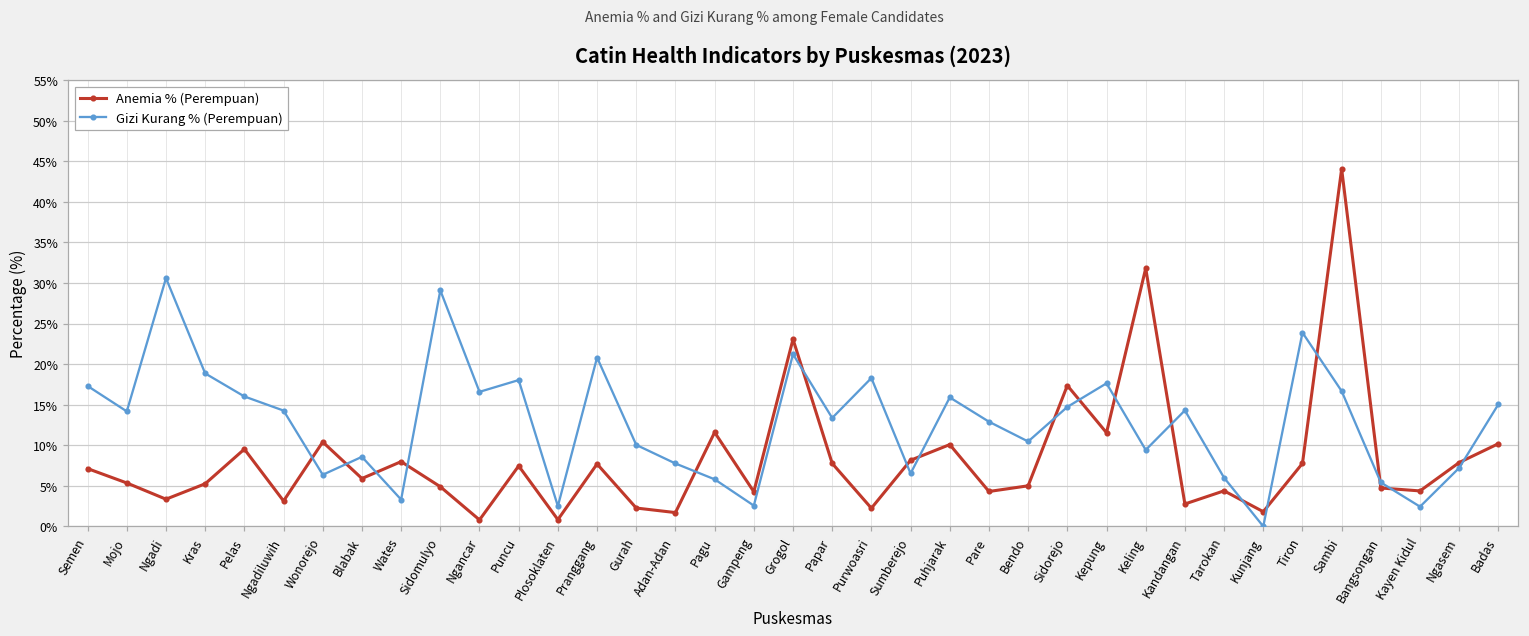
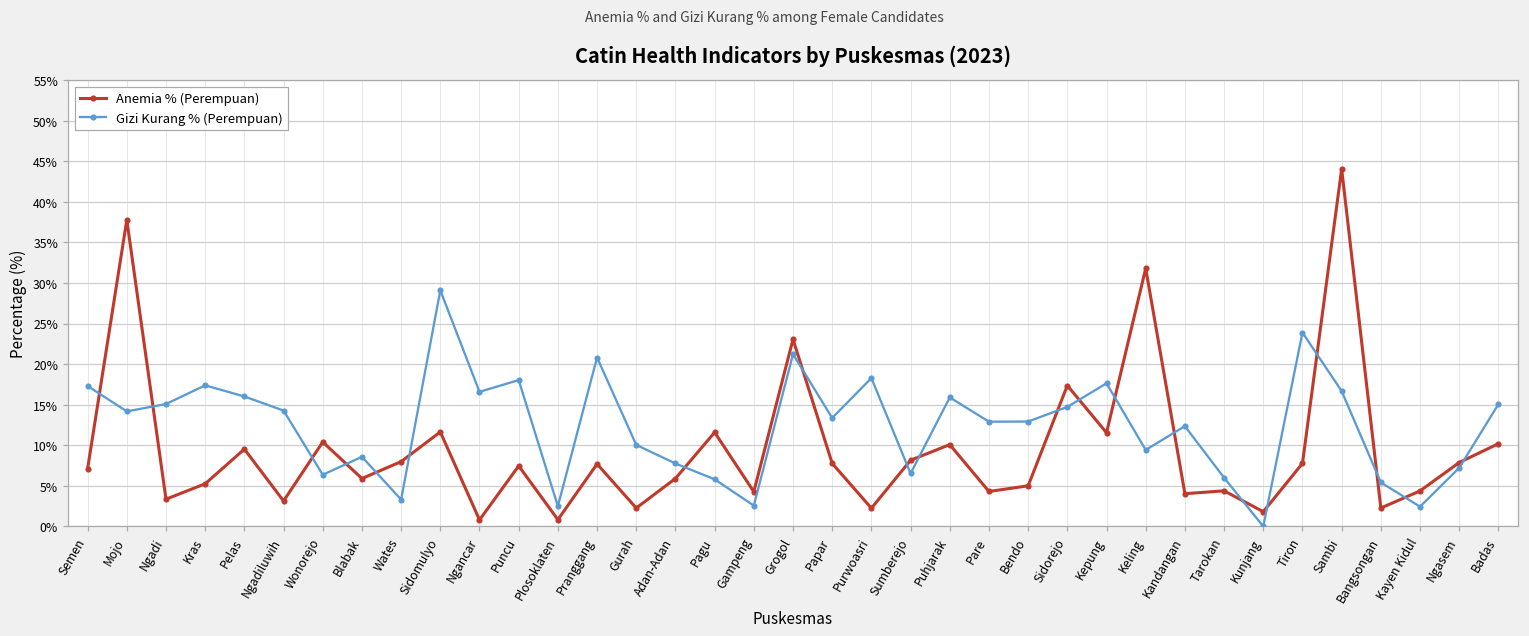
  {
    "Anemia % (Perempuan)": {
      "Semen": "7%",
-     "Mojo": "5%",
+     "Mojo": "38%",
      "Ngadi": "3%",
      "Kras": "5%",
      "Pelas": "10%",
      "Ngadiluwih": "3%",
      "Wonorejo": "10%",
      "Blabak": "6%",
      "Wates": "8%",
-     "Sidomulyo": "5%",
+     "Sidomulyo": "12%",
      "Ngancar": "1%",
      "Puncu": "7%",
      "Plosoklaten": "1%",
      "Pranggang": "8%",
      "Gurah": "2%",
-     "Adan-Adan": "2%",
+     "Adan-Adan": "6%",
      "Pagu": "12%",
      "Gampeng": "4%",
      "Grogol": "23%",
      "Papar": "8%",
      "Purwoasri": "2%",
      "Sumberejo": "8%",
      "Puhjarak": "10%",
      "Pare": "4%",
      "Bendo": "5%",
      "Sidorejo": "17%",
      "Kepung": "12%",
      "Keling": "32%",
-     "Kandangan": "3%",
+     "Kandangan": "4%",
      "Tarokan": "4%",
      "Kunjang": "2%",
      "Tiron": "8%",
      "Sambi": "44%",
-     "Bangsongan": "5%",
+     "Bangsongan": "2%",
      "Kayen Kidul": "4%",
      "Ngasem": "8%",
      "Badas": "10%"
    },
    "Gizi Kurang % (Perempuan)": {
      "Semen": "17%",
      "Mojo": "14%",
-     "Ngadi": "31%",
-     "Kras": "19%",
+     "Ngadi": "15%",
+     "Kras": "17%",
      "Pelas": "16%",
      "Ngadiluwih": "14%",
      "Wonorejo": "6%",
      "Blabak": "9%",
      "Wates": "3%",
      "Sidomulyo": "29%",
      "Ngancar": "17%",
      "Puncu": "18%",
      "Plosoklaten": "2%",
      "Pranggang": "21%",
      "Gurah": "10%",
      "Adan-Adan": "8%",
      "Pagu": "6%",
      "Gampeng": "3%",
      "Grogol": "21%",
      "Papar": "13%",
      "Purwoasri": "18%",
      "Sumberejo": "7%",
      "Puhjarak": "16%",
      "Pare": "13%",
-     "Bendo": "10%",
+     "Bendo": "13%",
      "Sidorejo": "15%",
      "Kepung": "18%",
      "Keling": "9%",
-     "Kandangan": "14%",
+     "Kandangan": "12%",
      "Tarokan": "6%",
      "Kunjang": "0%",
      "Tiron": "24%",
      "Sambi": "17%",
      "Bangsongan": "5%",
      "Kayen Kidul": "2%",
      "Ngasem": "7%",
      "Badas": "15%"
    }
  }
